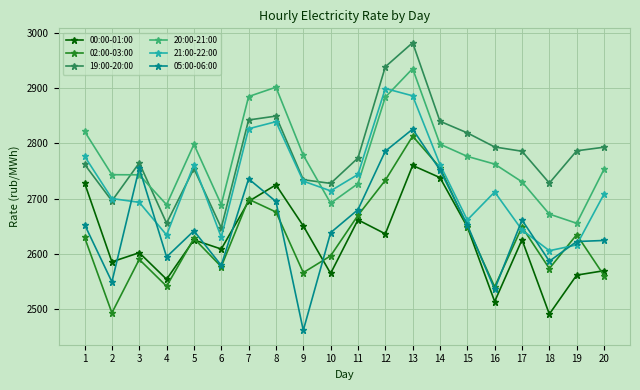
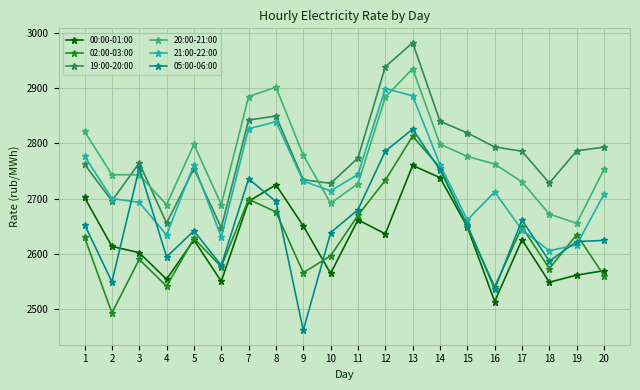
  {
    "00:00-01:00": {
-     "1": 2730,
-     "2": 2590,
+     "1": 2700,
+     "2": 2610,
      "3": 2600,
      "4": 2550,
-     "6": 2610,
+     "6": 2550,
      "8": 2720,
      "9": 2650,
      "10": 2560,
      "11": 2660,
      "12": 2640,
      "13": 2760,
      "14": 2740,
      "16": 2510,
      "17": 2630,
-     "18": 2490,
+     "18": 2550,
      "19": 2560,
      "20": 2570
    }
  }
